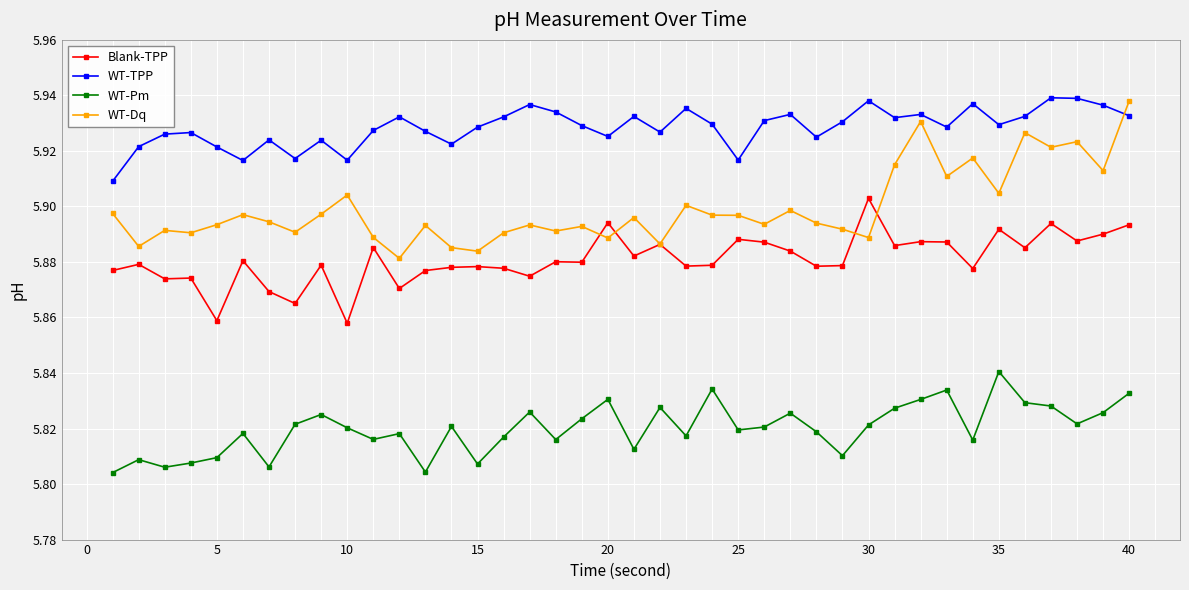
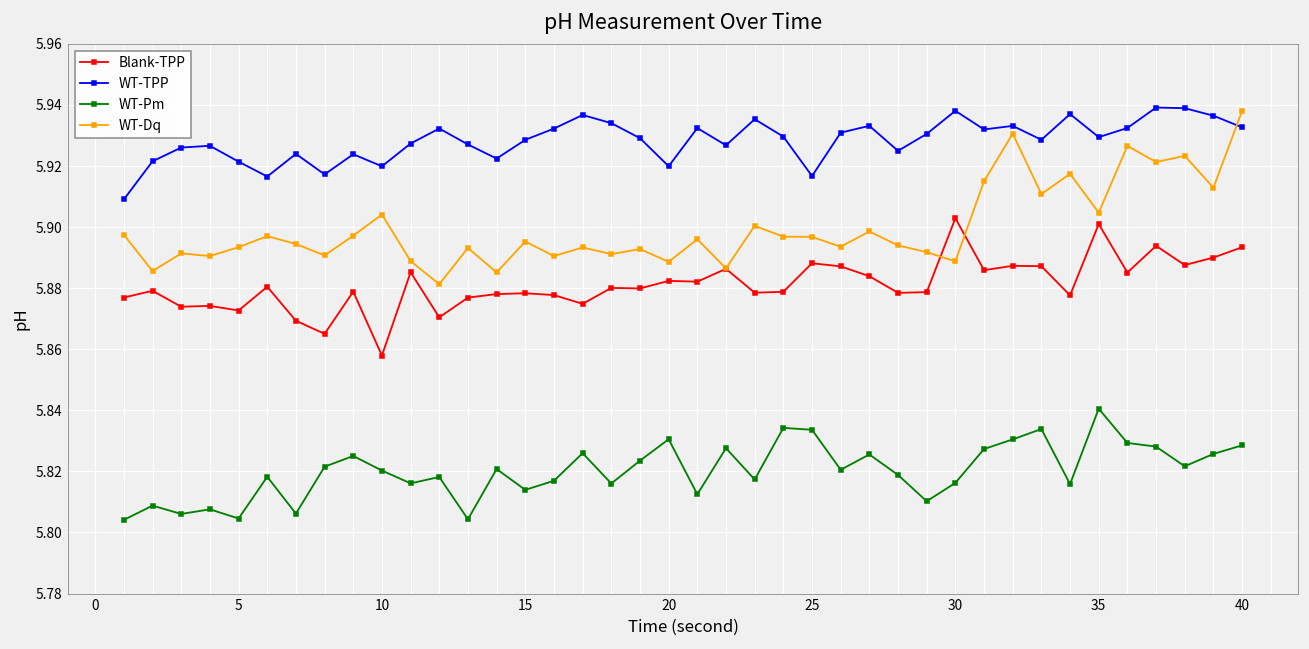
  {
    "Blank-TPP": {
-     "5": 5.859,
+     "5": 5.873,
      "10": 5.858,
      "15": 5.878,
-     "20": 5.894,
+     "20": 5.882,
      "25": 5.888,
      "30": 5.903,
-     "35": 5.892,
+     "35": 5.901,
      "40": 5.893
    },
    "WT-TPP": {
      "5": 5.921,
-     "10": 5.917,
+     "10": 5.920,
      "15": 5.929,
-     "20": 5.925,
+     "20": 5.920,
      "25": 5.917,
      "30": 5.938,
      "35": 5.929,
      "40": 5.933
    },
    "WT-Pm": {
-     "5": 5.810,
+     "5": 5.805,
      "10": 5.820,
-     "15": 5.807,
+     "15": 5.814,
      "20": 5.831,
-     "25": 5.819,
-     "30": 5.821,
+     "25": 5.834,
+     "30": 5.816,
      "35": 5.841,
-     "40": 5.833
+     "40": 5.829
    },
    "WT-Dq": {
      "5": 5.893,
      "10": 5.904,
-     "15": 5.884,
+     "15": 5.895,
      "20": 5.889,
      "25": 5.897,
      "30": 5.889,
      "35": 5.905,
      "40": 5.938
    }
  }
